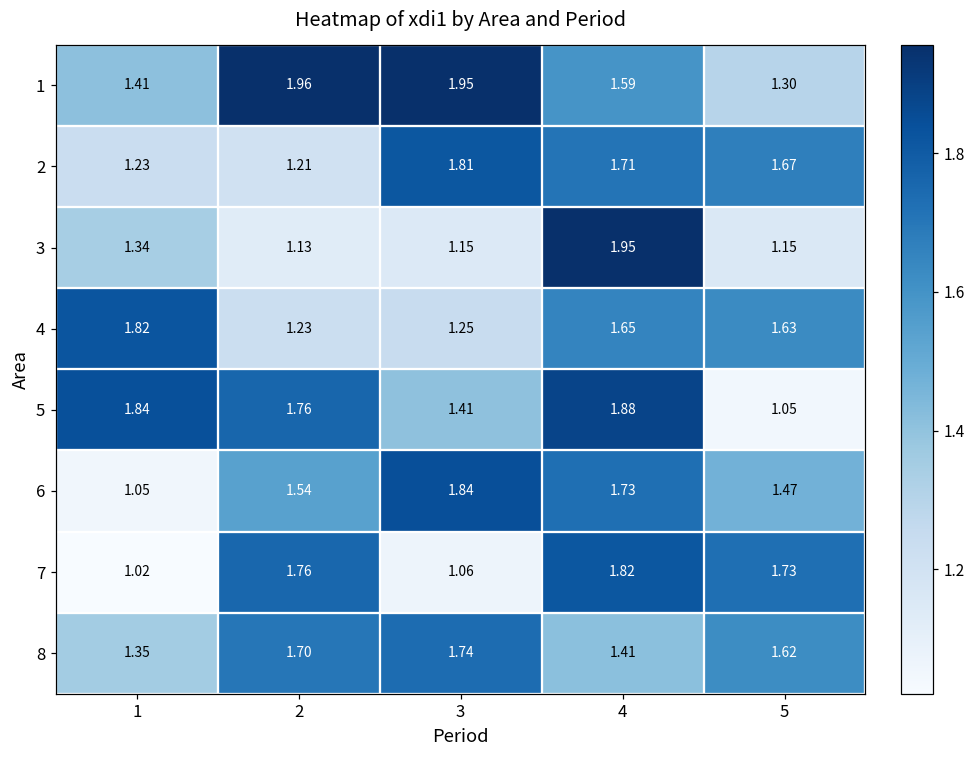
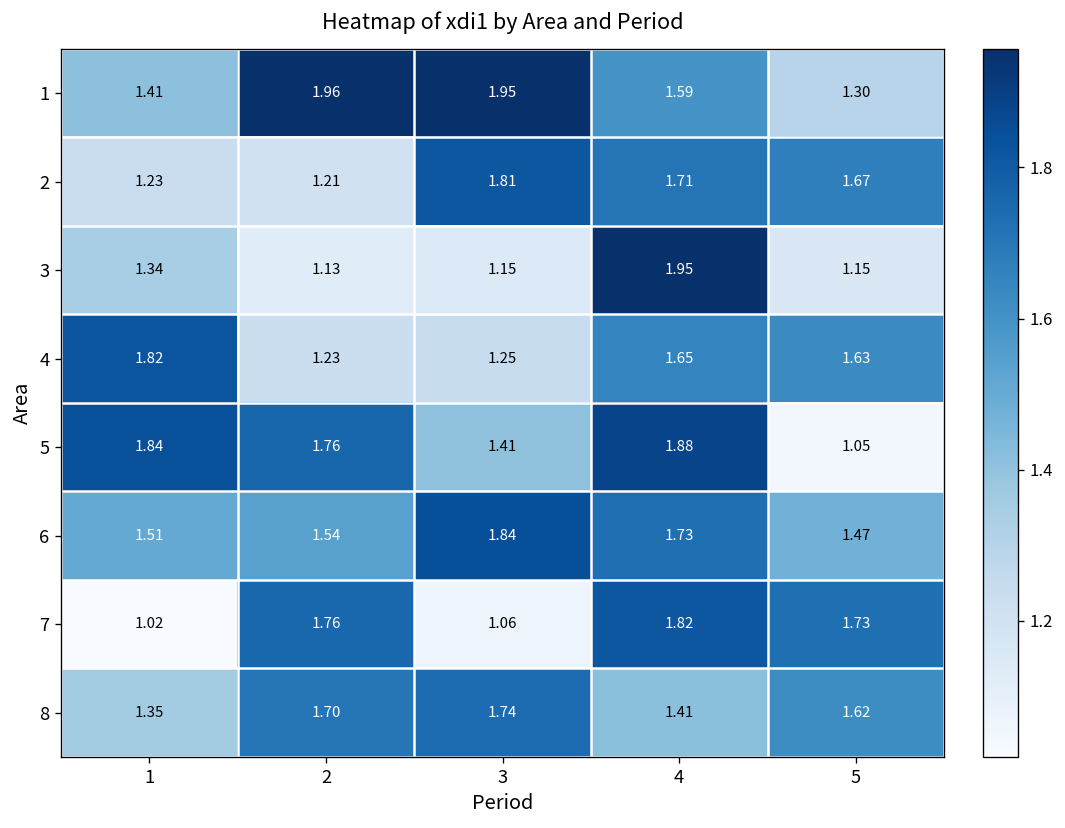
  {
    "1": {
      "1": 1.41,
      "2": 1.96,
      "3": 1.95,
      "4": 1.59,
      "5": 1.30
    },
    "2": {
      "1": 1.23,
      "2": 1.21,
      "3": 1.81,
      "4": 1.71,
      "5": 1.67
    },
    "3": {
      "1": 1.34,
      "2": 1.13,
      "3": 1.15,
      "4": 1.95,
      "5": 1.15
    },
    "4": {
      "1": 1.82,
      "2": 1.23,
      "3": 1.25,
      "4": 1.65,
      "5": 1.63
    },
    "5": {
      "1": 1.84,
      "2": 1.76,
      "3": 1.41,
      "4": 1.88,
      "5": 1.05
    },
    "6": {
-     "1": 1.05,
+     "1": 1.51,
      "2": 1.54,
      "3": 1.84,
      "4": 1.73,
      "5": 1.47
    },
    "7": {
      "1": 1.02,
      "2": 1.76,
      "3": 1.06,
      "4": 1.82,
      "5": 1.73
    },
    "8": {
      "1": 1.35,
      "2": 1.70,
      "3": 1.74,
      "4": 1.41,
      "5": 1.62
    }
  }
